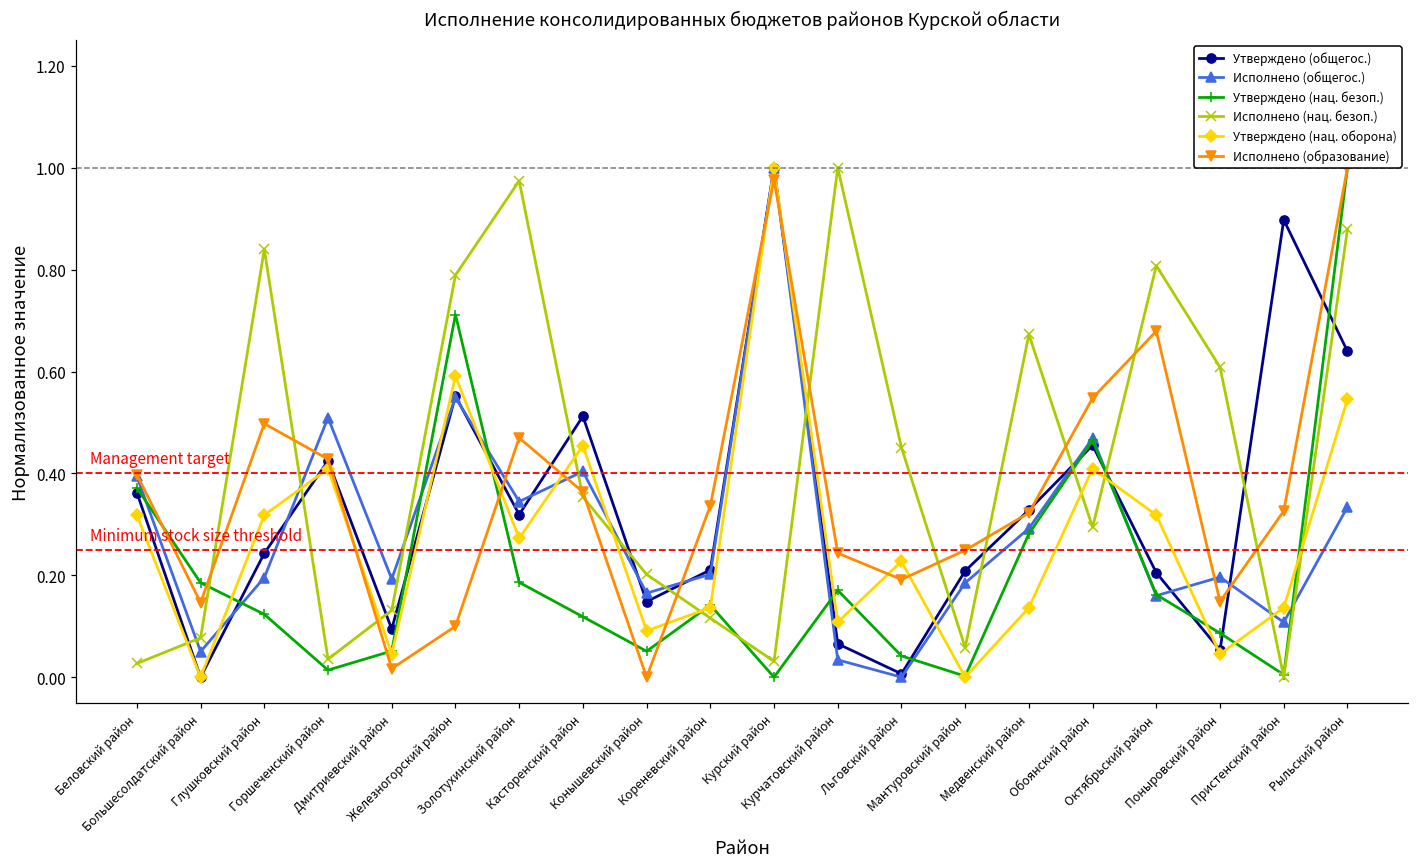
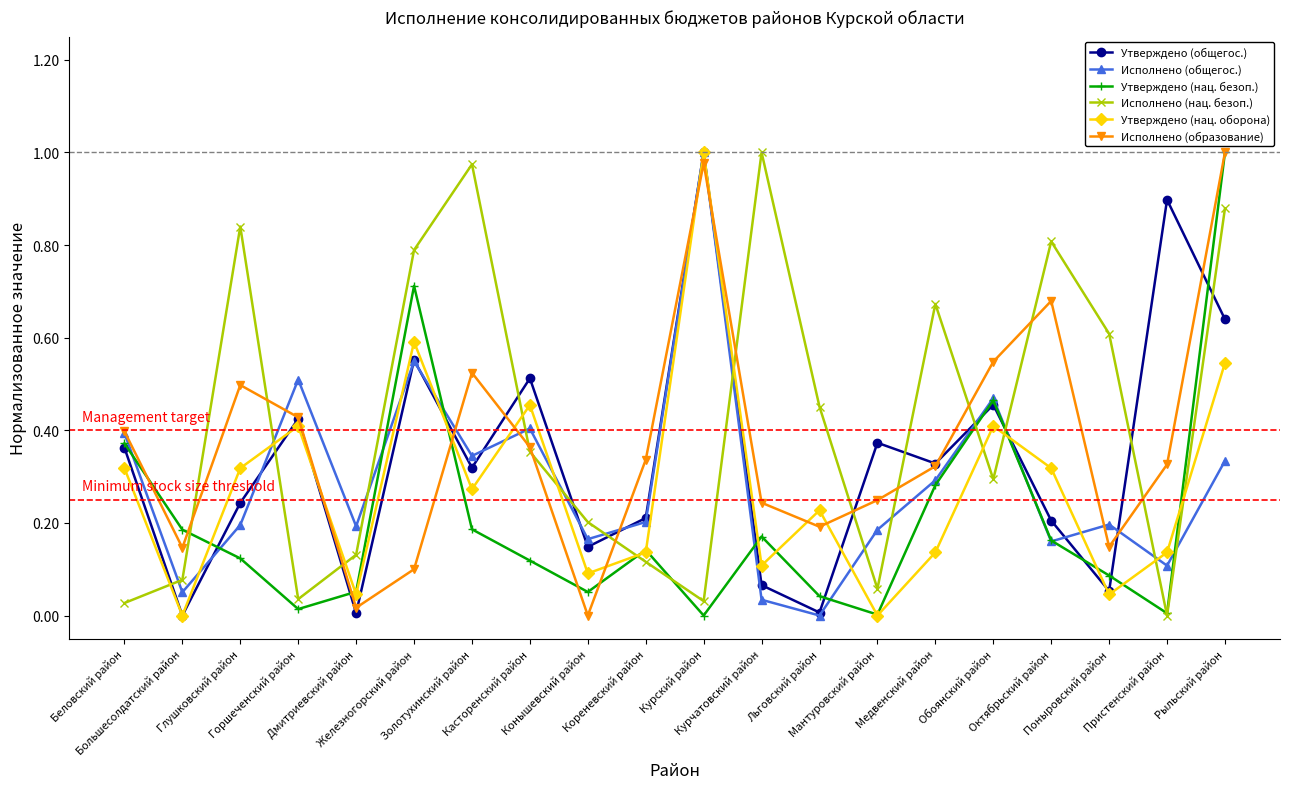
  {
    "Утверждено (общегос.)": {
      "Беловский район": 0.36,
      "Глушковский район": 0.24,
-     "Дмитриевский район": 0.09,
+     "Дмитриевский район": 0.01,
      "Золотухинский район": 0.32,
      "Касторенский район": 0.51,
      "Конышевский район": 0.15,
      "Кореневский район": 0.21,
      "Курчатовский район": 0.07,
      "Льговский район": 0.01,
-     "Мантуровский район": 0.21,
+     "Мантуровский район": 0.37,
      "Медвенский район": 0.33,
      "Обоянский район": 0.46,
      "Октябрьский район": 0.21,
      "Поныровский район": 0.05,
      "Пристенский район": 0.90,
      "Рыльский район": 0.64
    },
    "Исполнено (общегос.)": {
      "Большесолдатский район": 0.05,
      "Глушковский район": 0.20,
      "Горшеченский район": 0.51,
      "Дмитриевский район": 0.19,
      "Золотухинский район": 0.34,
      "Касторенский район": 0.40,
      "Конышевский район": 0.16,
      "Кореневский район": 0.20,
      "Курчатовский район": 0.03,
      "Льговский район": 0.00,
      "Мантуровский район": 0.19,
      "Медвенский район": 0.29,
      "Поныровский район": 0.20,
      "Пристенский район": 0.11,
      "Рыльский район": 0.33
    },
    "Утверждено (нац. безоп.)": {
      "Беловский район": 0.37,
      "Большесолдатский район": 0.19,
      "Глушковский район": 0.12,
      "Горшеченский район": 0.01,
      "Дмитриевский район": 0.05,
      "Железногорский район": 0.71,
      "Золотухинский район": 0.19,
      "Касторенский район": 0.12,
      "Конышевский район": 0.05,
      "Курский район": 0.00,
      "Курчатовский район": 0.17,
      "Льговский район": 0.04,
      "Медвенский район": 0.28,
      "Поныровский район": 0.09
    },
    "Исполнено (нац. безоп.)": {
      "Беловский район": 0.03,
      "Большесолдатский район": 0.08,
      "Глушковский район": 0.84,
      "Горшеченский район": 0.04,
      "Дмитриевский район": 0.13,
      "Железногорский район": 0.79,
      "Золотухинский район": 0.97,
      "Касторенский район": 0.35,
      "Конышевский район": 0.20,
      "Кореневский район": 0.12,
      "Курский район": 0.03,
      "Курчатовский район": 1.00,
      "Льговский район": 0.45,
      "Мантуровский район": 0.06,
      "Медвенский район": 0.67,
      "Обоянский район": 0.29,
      "Октябрьский район": 0.81,
      "Поныровский район": 0.61,
      "Рыльский район": 0.88
    },
    "Утверждено (нац. оборона)": {
      "Беловский район": 0.32,
      "Глушковский район": 0.32,
      "Горшеченский район": 0.41,
      "Дмитриевский район": 0.05,
      "Железногорский район": 0.59,
      "Золотухинский район": 0.27,
      "Касторенский район": 0.45,
      "Конышевский район": 0.09,
      "Курчатовский район": 0.11,
      "Льговский район": 0.23,
      "Медвенский район": 0.14,
      "Обоянский район": 0.41,
      "Октябрьский район": 0.32,
      "Поныровский район": 0.05,
      "Пристенский район": 0.14,
      "Рыльский район": 0.55
    },
    "Исполнено (образование)": {
      "Большесолдатский район": 0.15,
      "Глушковский район": 0.50,
      "Дмитриевский район": 0.02,
      "Железногорский район": 0.10,
-     "Золотухинский район": 0.47,
+     "Золотухинский район": 0.52,
      "Касторенский район": 0.36,
      "Конышевский район": 0.00,
      "Кореневский район": 0.34,
      "Курский район": 0.98,
      "Курчатовский район": 0.24,
      "Льговский район": 0.19,
      "Мантуровский район": 0.25,
      "Медвенский район": 0.32,
      "Обоянский район": 0.55,
      "Октябрьский район": 0.68,
      "Поныровский район": 0.15,
      "Пристенский район": 0.33
    }
  }
